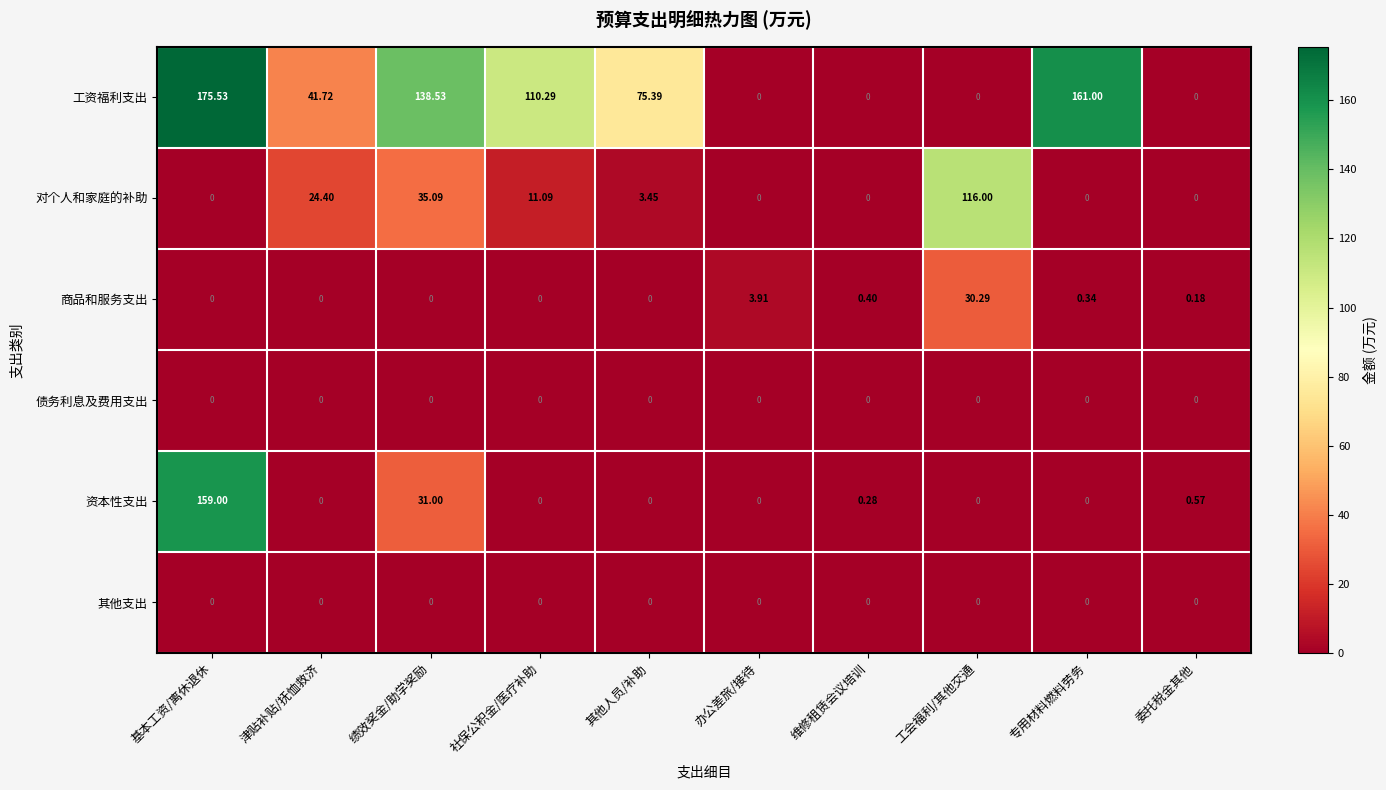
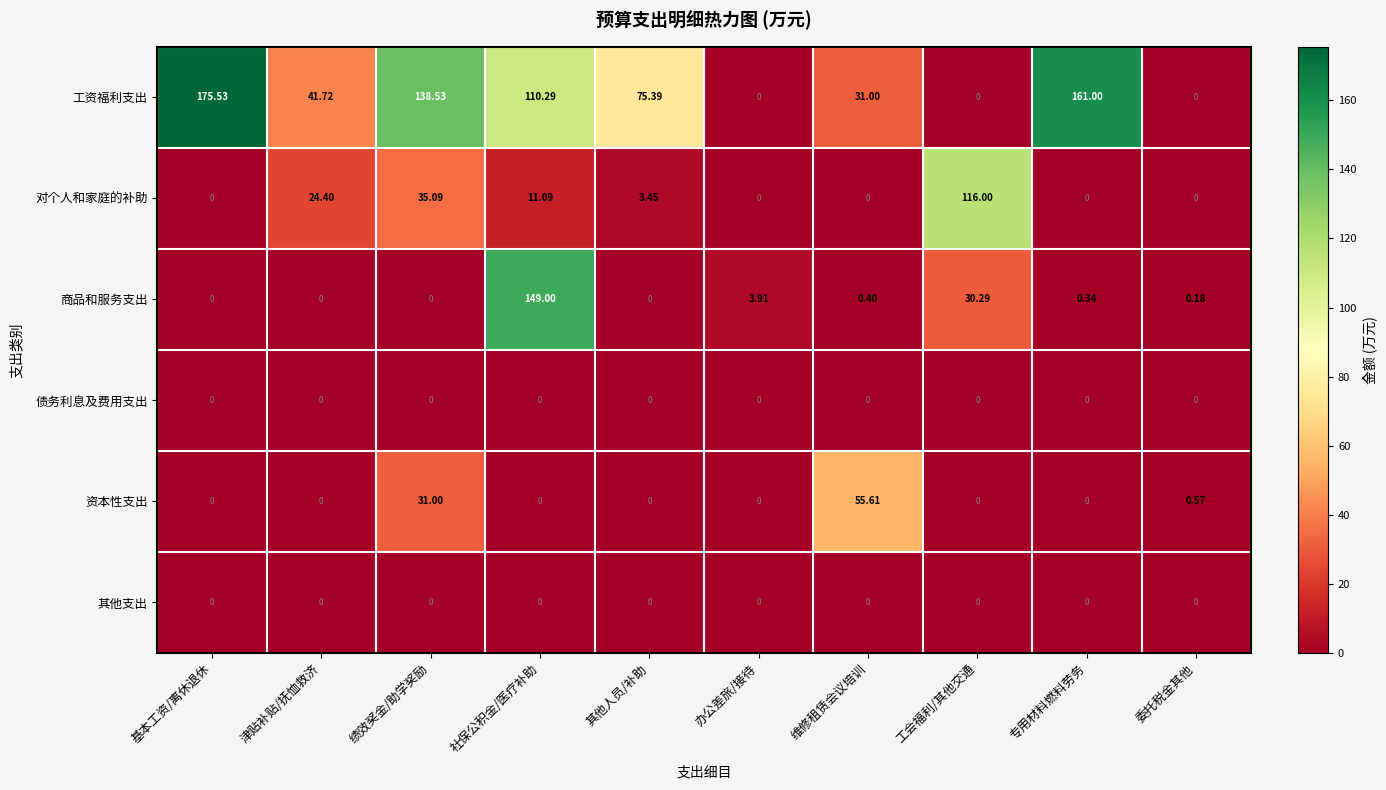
  {
    "工资福利支出": {
      "基本工资/离休退休": 175.53,
      "津贴补贴/抚恤救济": 41.72,
      "绩效奖金/助学奖励": 138.53,
      "社保公积金/医疗补助": 110.29,
      "其他人员/补助": 75.39,
      "办公差旅/接待": 0,
-     "维修租赁会议培训": 0,
+     "维修租赁会议培训": 31.00,
      "工会福利/其他交通": 0,
      "专用材料燃料劳务": 161.00,
      "委托税金其他": 0
    },
    "对个人和家庭的补助": {
      "基本工资/离休退休": 0,
      "津贴补贴/抚恤救济": 24.40,
      "绩效奖金/助学奖励": 35.09,
      "社保公积金/医疗补助": 11.09,
      "其他人员/补助": 3.45,
      "办公差旅/接待": 0,
      "维修租赁会议培训": 0,
      "工会福利/其他交通": 116.00,
      "专用材料燃料劳务": 0,
      "委托税金其他": 0
    },
    "商品和服务支出": {
      "基本工资/离休退休": 0,
      "津贴补贴/抚恤救济": 0,
      "绩效奖金/助学奖励": 0,
-     "社保公积金/医疗补助": 0,
+     "社保公积金/医疗补助": 149.00,
      "其他人员/补助": 0,
      "办公差旅/接待": 3.91,
      "维修租赁会议培训": 0.40,
      "工会福利/其他交通": 30.29,
      "专用材料燃料劳务": 0.34,
      "委托税金其他": 0.18
    },
    "债务利息及费用支出": {
      "基本工资/离休退休": 0,
      "津贴补贴/抚恤救济": 0,
      "绩效奖金/助学奖励": 0,
      "社保公积金/医疗补助": 0,
      "其他人员/补助": 0,
      "办公差旅/接待": 0,
      "维修租赁会议培训": 0,
      "工会福利/其他交通": 0,
      "专用材料燃料劳务": 0,
      "委托税金其他": 0
    },
    "资本性支出": {
-     "基本工资/离休退休": 159.00,
+     "基本工资/离休退休": 0,
      "津贴补贴/抚恤救济": 0,
      "绩效奖金/助学奖励": 31.00,
      "社保公积金/医疗补助": 0,
      "其他人员/补助": 0,
      "办公差旅/接待": 0,
-     "维修租赁会议培训": 0.28,
+     "维修租赁会议培训": 55.61,
      "工会福利/其他交通": 0,
      "专用材料燃料劳务": 0,
      "委托税金其他": 0.57
    },
    "其他支出": {
      "基本工资/离休退休": 0,
      "津贴补贴/抚恤救济": 0,
      "绩效奖金/助学奖励": 0,
      "社保公积金/医疗补助": 0,
      "其他人员/补助": 0,
      "办公差旅/接待": 0,
      "维修租赁会议培训": 0,
      "工会福利/其他交通": 0,
      "专用材料燃料劳务": 0,
      "委托税金其他": 0
    }
  }
